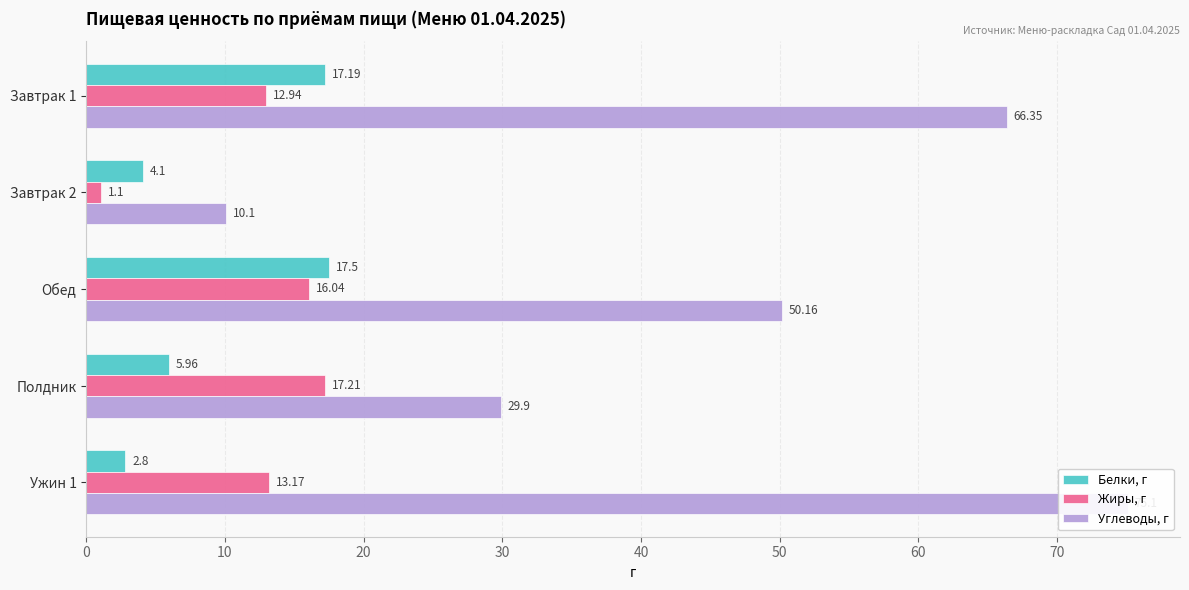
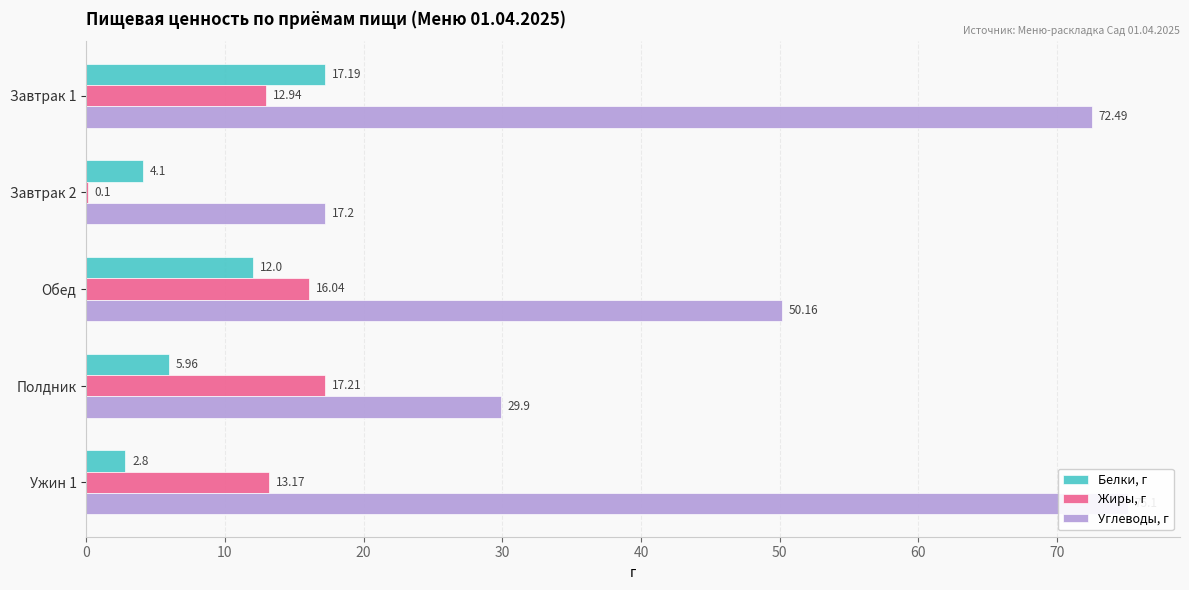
  {
    "Белки, г": {
      "Завтрак 1": 17.19,
      "Завтрак 2": 4.1,
-     "Обед": 17.5,
+     "Обед": 12.0,
      "Полдник": 5.96,
      "Ужин 1": 2.8
    },
    "Жиры, г": {
      "Завтрак 1": 12.94,
-     "Завтрак 2": 1.1,
+     "Завтрак 2": 0.1,
      "Обед": 16.04,
      "Полдник": 17.21,
      "Ужин 1": 13.17
    },
    "Углеводы, г": {
-     "Завтрак 1": 66.35,
-     "Завтрак 2": 10.1,
+     "Завтрак 1": 72.49,
+     "Завтрак 2": 17.2,
      "Обед": 50.16,
      "Полдник": 29.9
    }
  }
